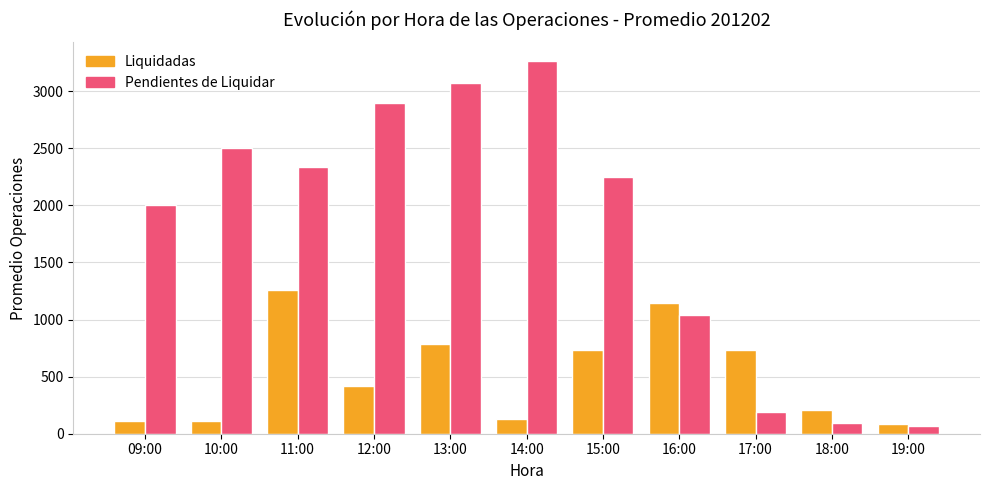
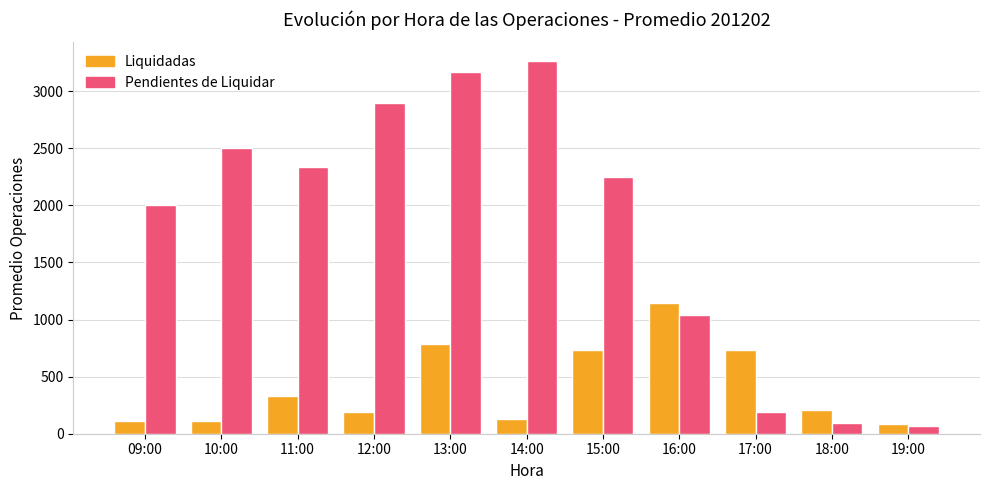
  {
    "Liquidadas": {
      "09:00": 110,
      "10:00": 110,
-     "11:00": 1260,
-     "12:00": 420,
+     "11:00": 330,
+     "12:00": 190,
      "13:00": 790,
      "14:00": 130,
      "15:00": 730,
      "16:00": 1150,
      "17:00": 730,
      "18:00": 210,
      "19:00": 90
    },
    "Pendientes de Liquidar": {
      "09:00": 2000,
      "10:00": 2500,
      "11:00": 2330,
      "12:00": 2890,
-     "13:00": 3070,
+     "13:00": 3170,
      "14:00": 3260,
      "15:00": 2250,
      "16:00": 1040,
      "17:00": 190,
      "18:00": 90,
      "19:00": 70
    }
  }
